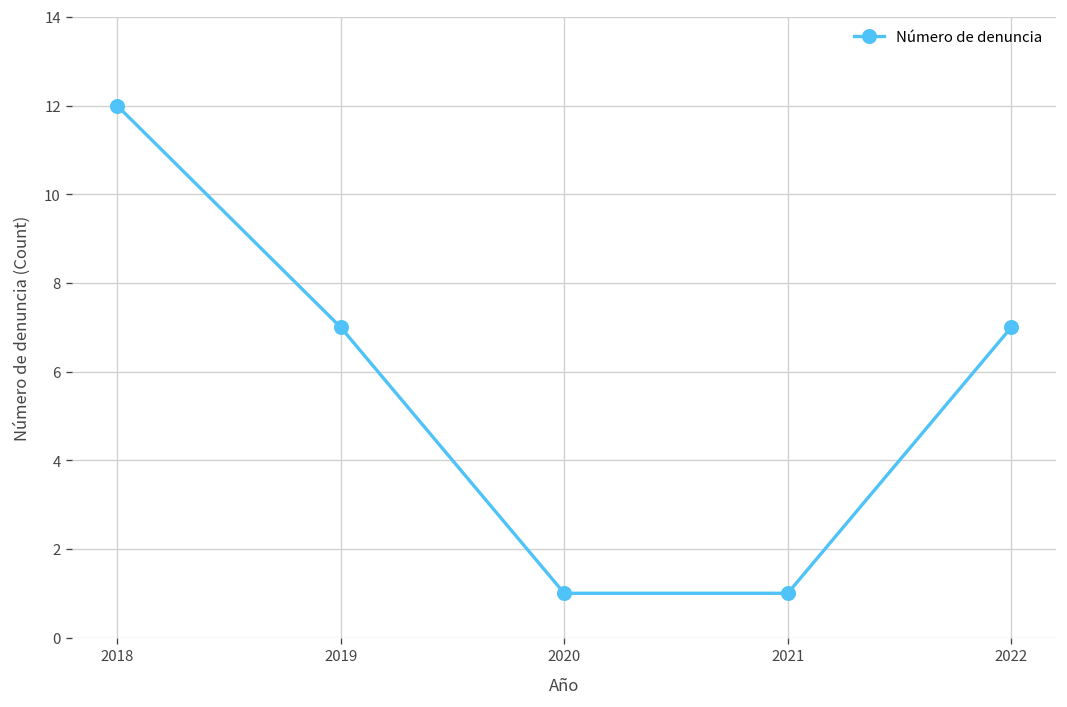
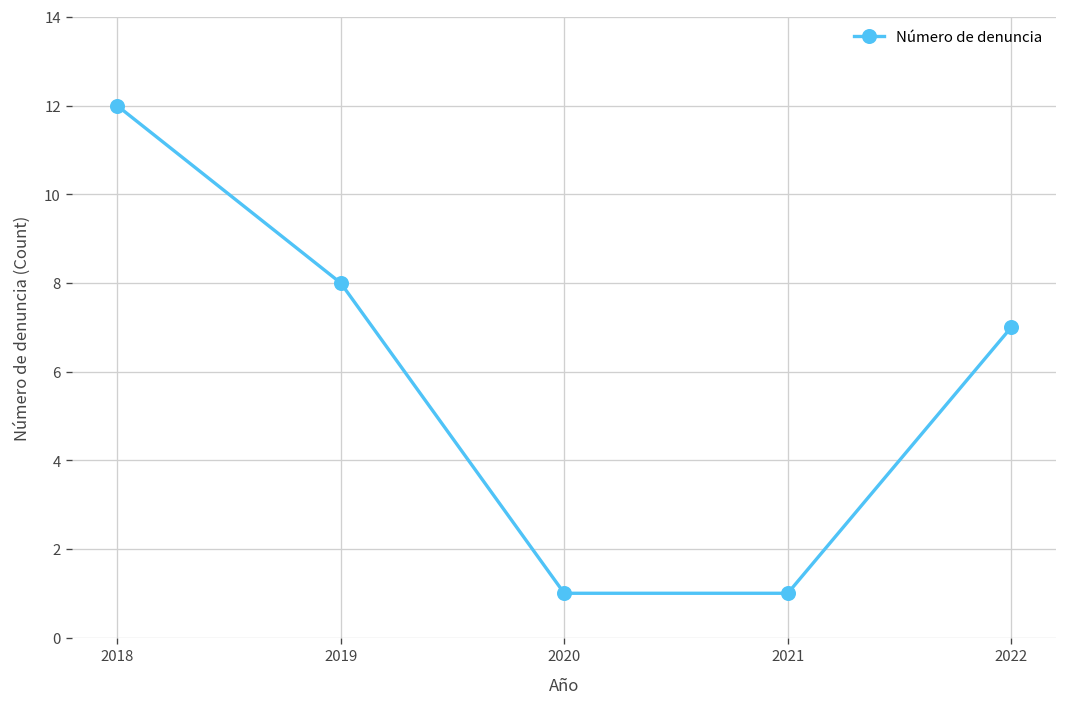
  {
    "2018": 12,
-   "2019": 7,
+   "2019": 8,
    "2020": 1,
    "2021": 1,
    "2022": 7
  }
